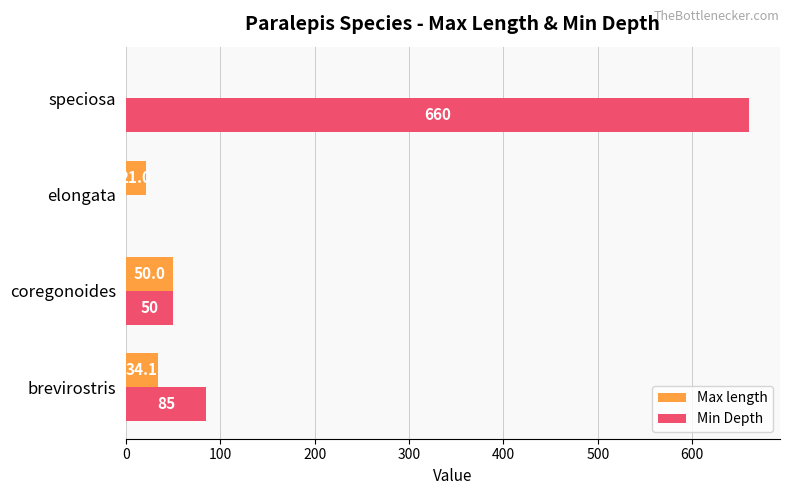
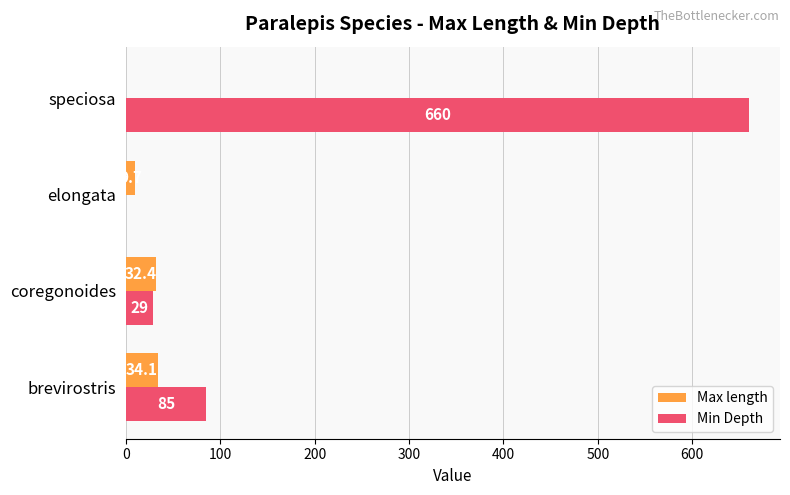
  {
    "Max length": {
-     "elongata": 20,
-     "coregonoides": 50.0,
+     "elongata": 10,
+     "coregonoides": 32.4,
      "brevirostris": 34.1
    },
    "Min Depth": {
      "speciosa": 660,
-     "coregonoides": 50,
+     "coregonoides": 29,
      "brevirostris": 85
    }
  }
